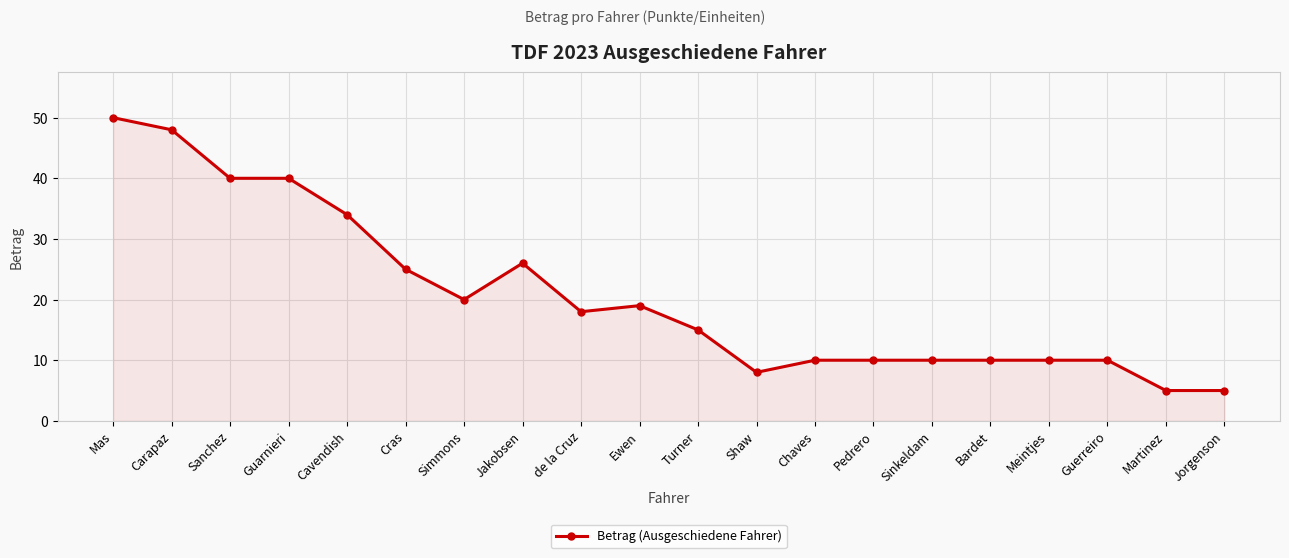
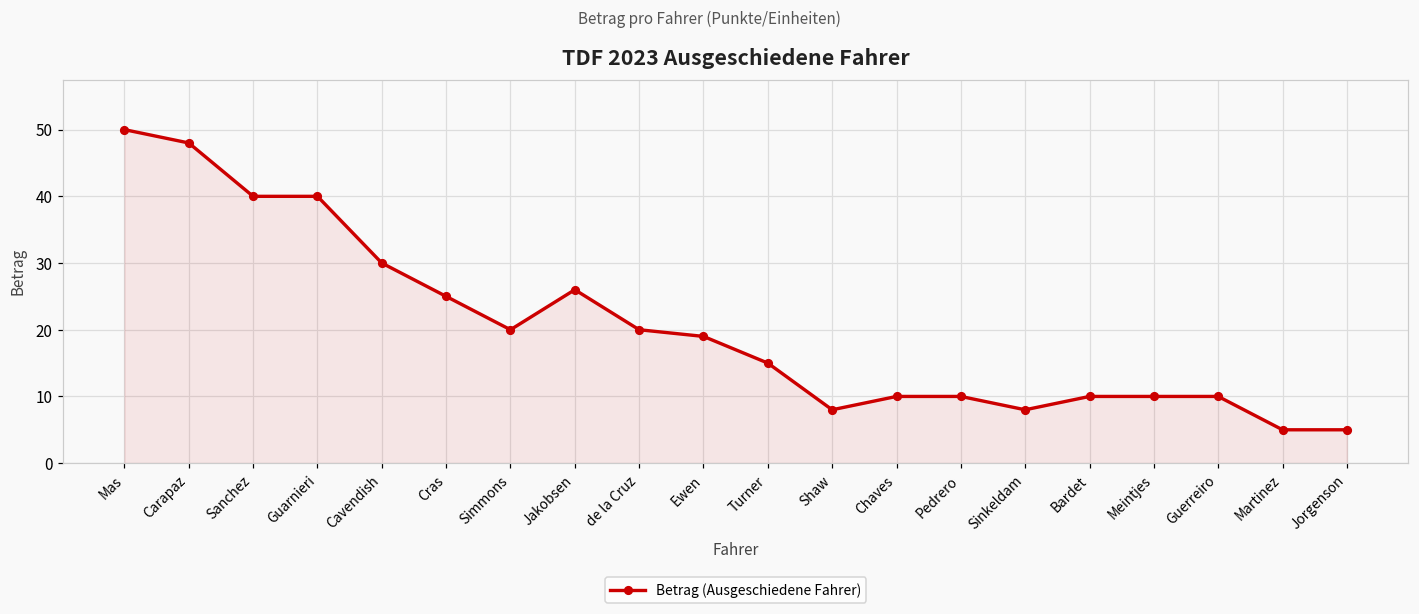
  {
    "Mas": 50,
    "Carapaz": 48,
    "Sanchez": 40,
    "Guarnieri": 40,
-   "Cavendish": 34,
+   "Cavendish": 30,
    "Cras": 25,
    "Simmons": 20,
    "Jakobsen": 26,
-   "de la Cruz": 18,
+   "de la Cruz": 20,
    "Ewen": 19,
    "Turner": 15,
    "Shaw": 8,
    "Chaves": 10,
    "Pedrero": 10,
-   "Sinkeldam": 10,
+   "Sinkeldam": 8,
    "Bardet": 10,
    "Meintjes": 10,
    "Guerreiro": 10,
    "Martinez": 5,
    "Jorgenson": 5
  }
